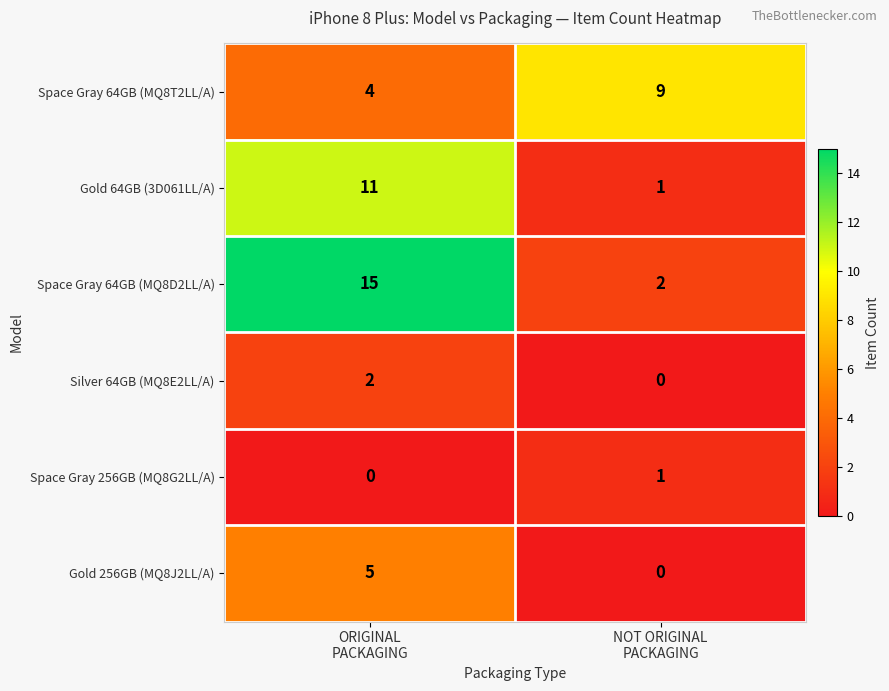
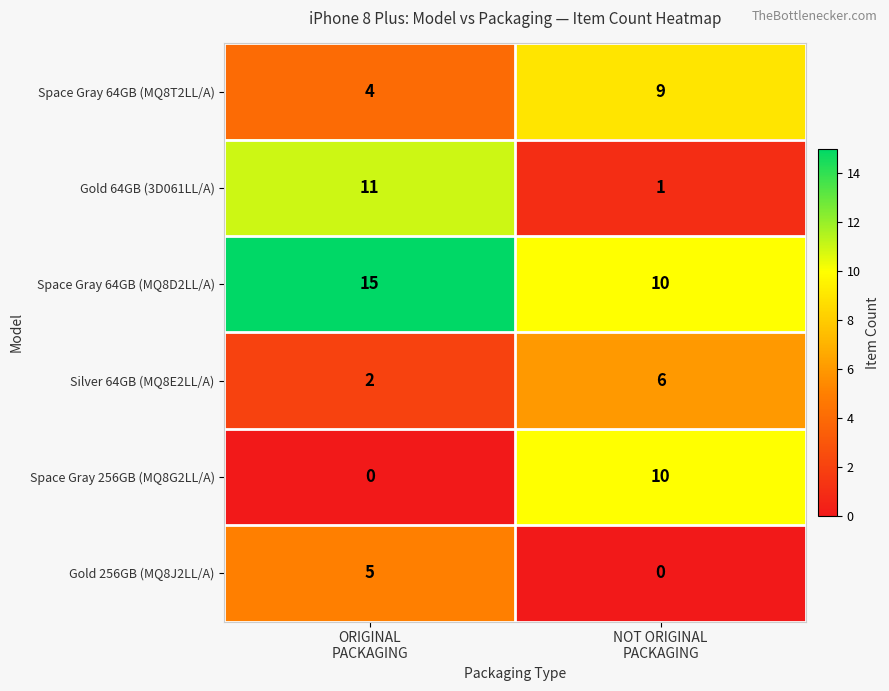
  {
    "Space Gray 64GB (MQ8T2LL/A)": {
      "ORIGINAL PACKAGING": 4,
      "NOT ORIGINAL PACKAGING": 9
    },
    "Gold 64GB (3D061LL/A)": {
      "ORIGINAL PACKAGING": 11,
      "NOT ORIGINAL PACKAGING": 1
    },
    "Space Gray 64GB (MQ8D2LL/A)": {
      "ORIGINAL PACKAGING": 15,
-     "NOT ORIGINAL PACKAGING": 2
+     "NOT ORIGINAL PACKAGING": 10
    },
    "Silver 64GB (MQ8E2LL/A)": {
      "ORIGINAL PACKAGING": 2,
-     "NOT ORIGINAL PACKAGING": 0
+     "NOT ORIGINAL PACKAGING": 6
    },
    "Space Gray 256GB (MQ8G2LL/A)": {
      "ORIGINAL PACKAGING": 0,
-     "NOT ORIGINAL PACKAGING": 1
+     "NOT ORIGINAL PACKAGING": 10
    },
    "Gold 256GB (MQ8J2LL/A)": {
      "ORIGINAL PACKAGING": 5,
      "NOT ORIGINAL PACKAGING": 0
    }
  }
